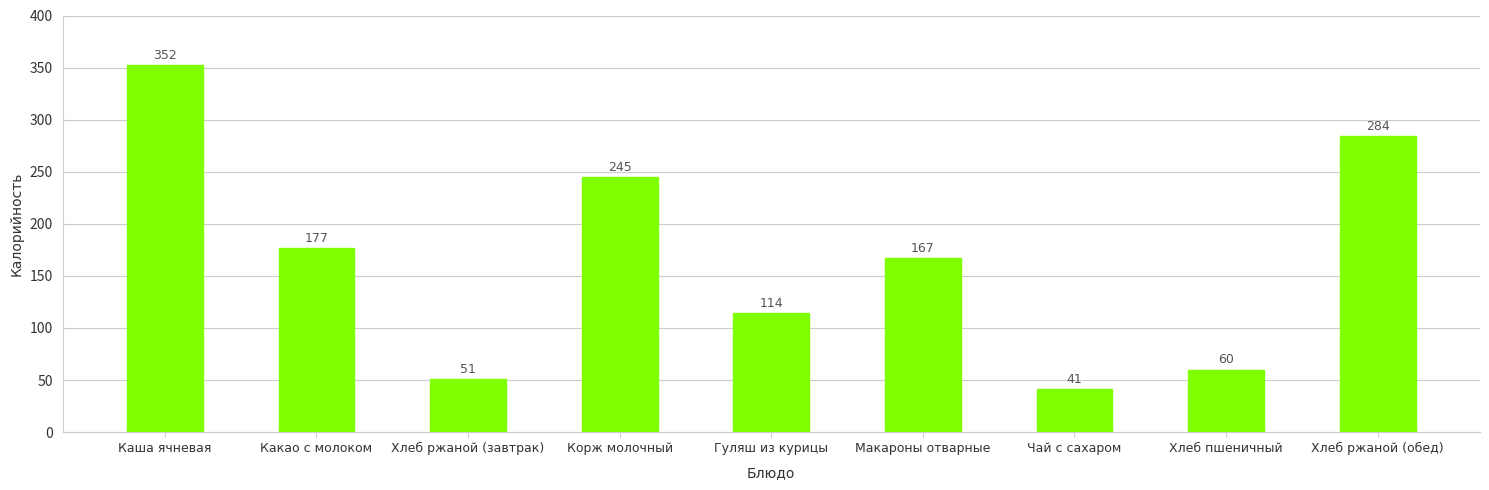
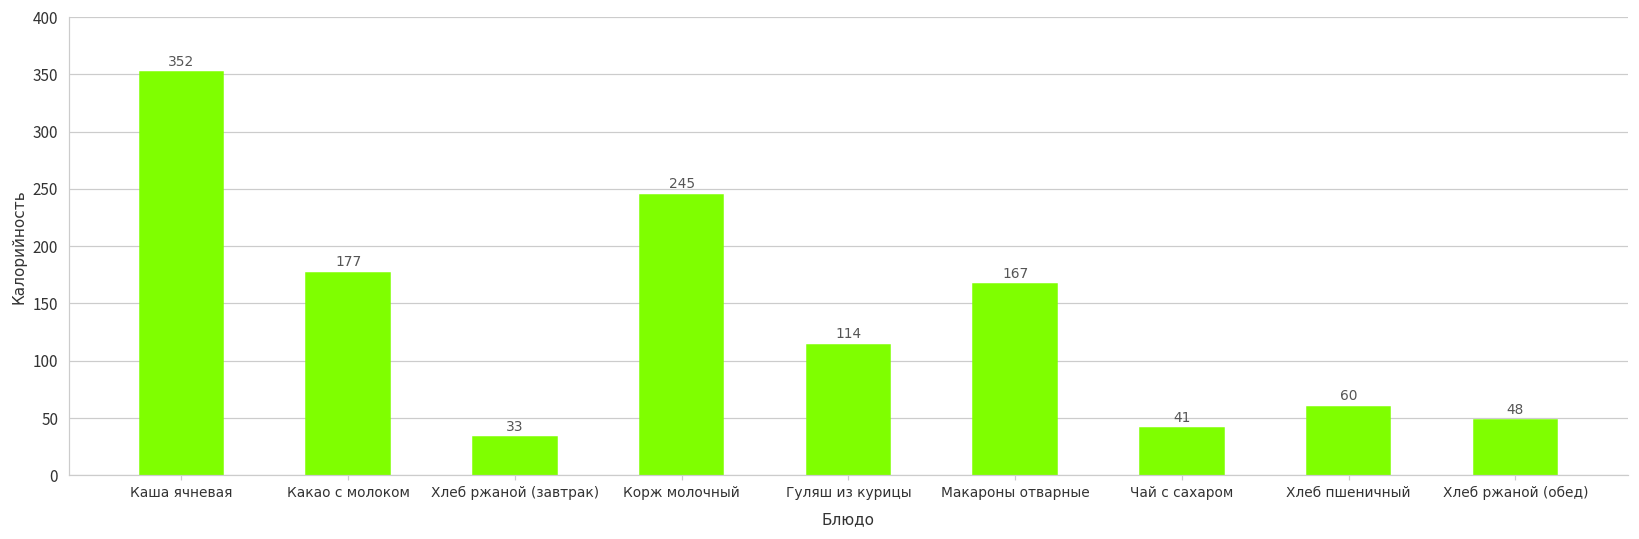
  {
    "Каша ячневая": 352,
    "Какао с молоком": 177,
-   "Хлеб ржаной (завтрак)": 51,
+   "Хлеб ржаной (завтрак)": 33,
    "Корж молочный": 245,
    "Гуляш из курицы": 114,
    "Макароны отварные": 167,
    "Чай с сахаром": 41,
    "Хлеб пшеничный": 60,
-   "Хлеб ржаной (обед)": 284
+   "Хлеб ржаной (обед)": 48
  }
